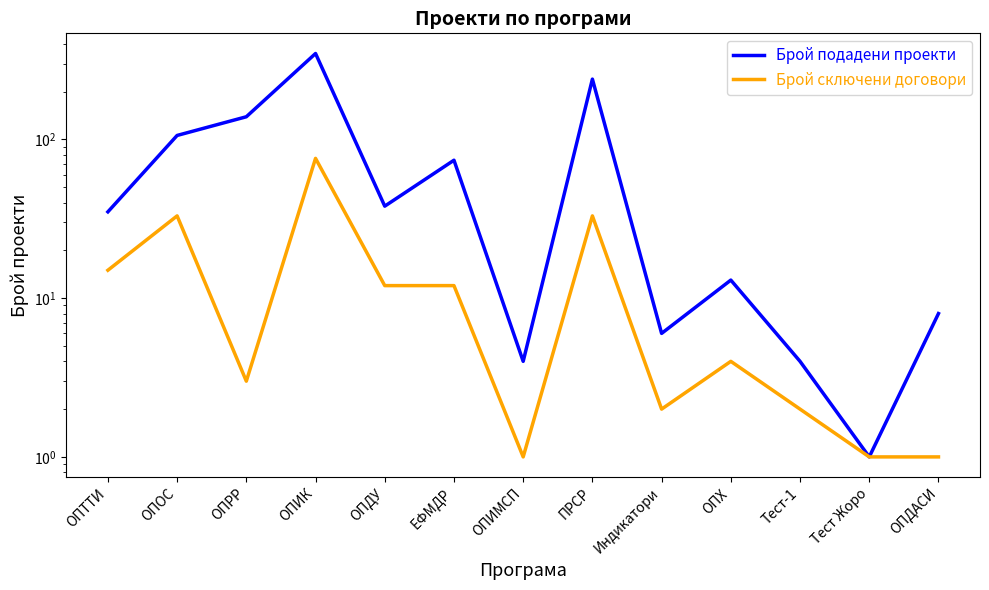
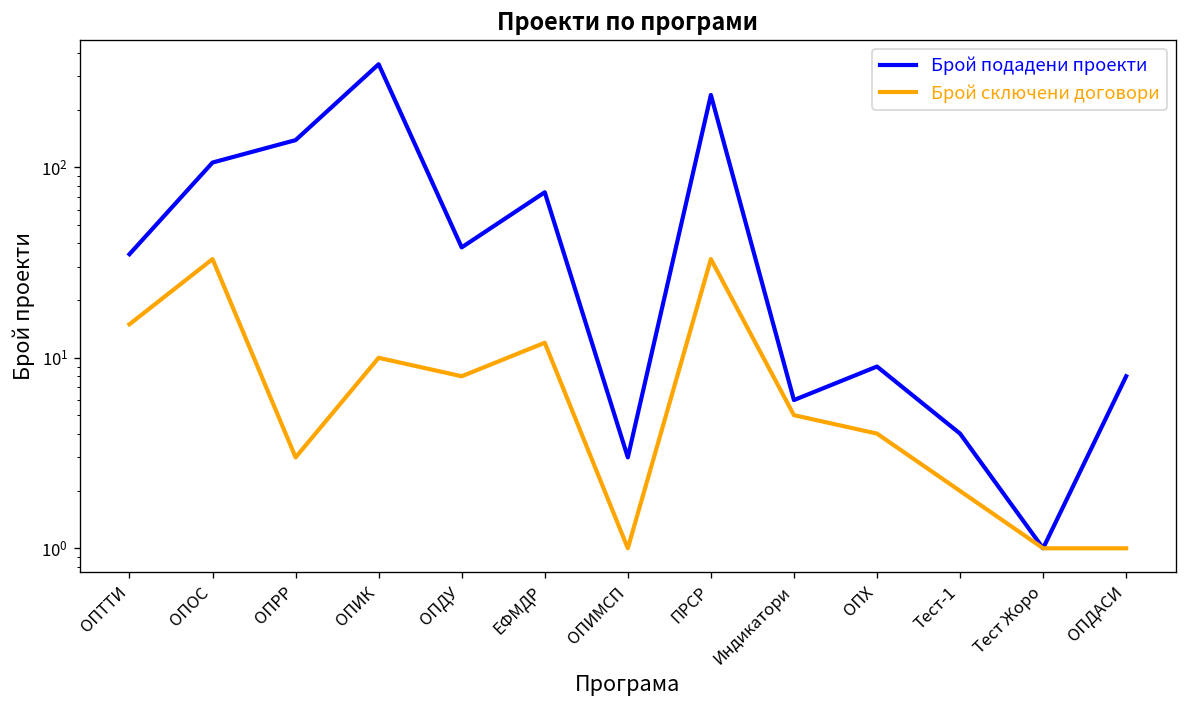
  {
    "Брой подадени проекти": {
      "ОПТТИ": 35,
      "ОПОС": 110,
      "ОПРР": 140,
      "ОПИК": 350,
      "ОПДУ": 38,
      "ЕФМДР": 70,
-     "ОПИМСП": 4,
+     "ОПИМСП": 3,
      "ПРСР": 240,
      "Индикатори": 6,
-     "ОПХ": 13,
+     "ОПХ": 9,
      "Тест-1": 4,
      "ОПДАСИ": 8
    },
    "Брой сключени договори": {
      "ОПТТИ": 15,
      "ОПОС": 33,
      "ОПРР": 3,
-     "ОПИК": 80,
-     "ОПДУ": 12,
+     "ОПИК": 10,
+     "ОПДУ": 8,
      "ЕФМДР": 12,
      "ОПИМСП": 1,
      "ПРСР": 33,
-     "Индикатори": 2,
+     "Индикатори": 5,
      "ОПХ": 4,
      "Тест-1": 2,
      "ОПДАСИ": 1
    }
  }
